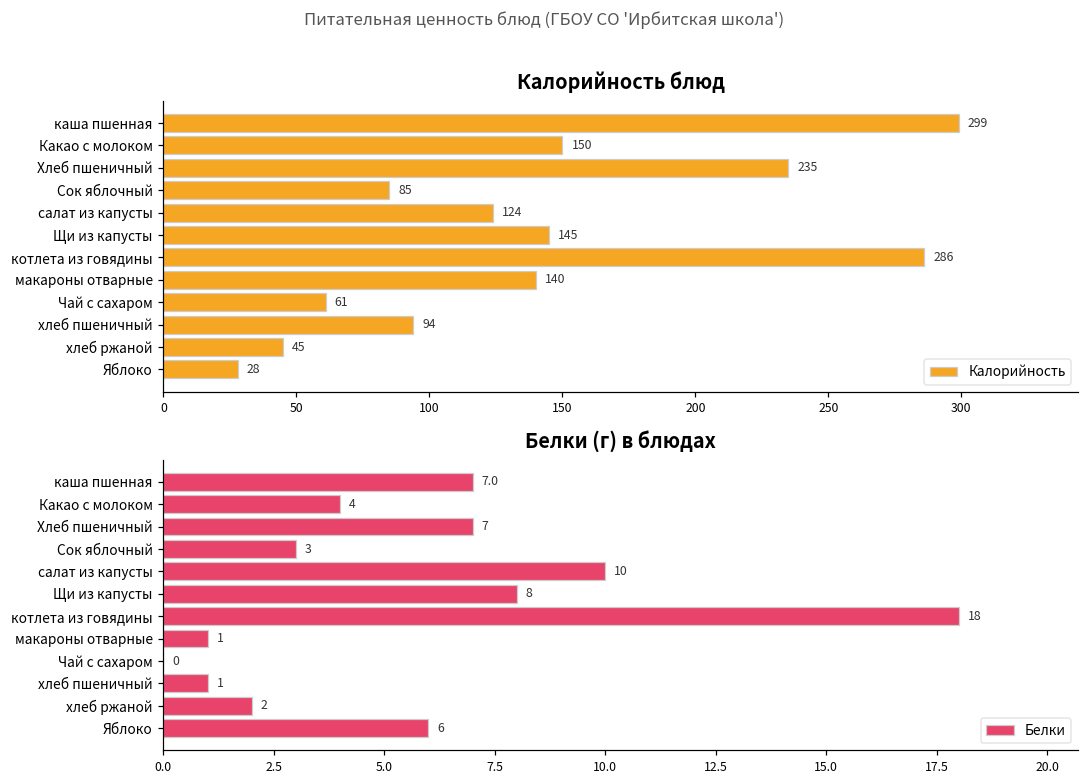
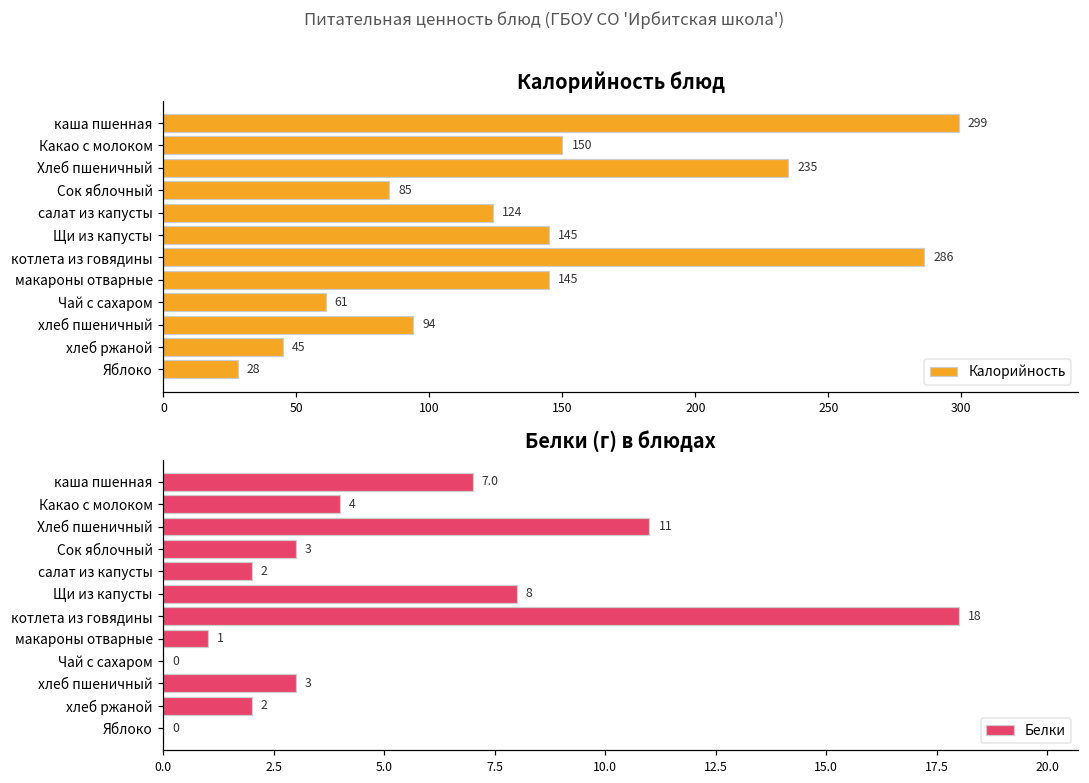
  {
    "Калорийность блюд": {
      "каша пшенная": 299,
      "Какао с молоком": 150,
      "Хлеб пшеничный": 235,
      "Сок яблочный": 85,
      "салат из капусты": 124,
      "Щи из капусты": 145,
      "котлета из говядины": 286,
-     "макароны отварные": 140,
+     "макароны отварные": 145,
      "Чай с сахаром": 61,
      "хлеб пшеничный": 94,
      "хлеб ржаной": 45,
      "Яблоко": 28
    },
    "Белки (г) в блюдах": {
      "каша пшенная": 7.0,
      "Какао с молоком": 4,
-     "Хлеб пшеничный": 7,
+     "Хлеб пшеничный": 11,
      "Сок яблочный": 3,
-     "салат из капусты": 10,
+     "салат из капусты": 2,
      "Щи из капусты": 8,
      "котлета из говядины": 18,
      "макароны отварные": 1,
      "Чай с сахаром": 0,
-     "хлеб пшеничный": 1,
+     "хлеб пшеничный": 3,
      "хлеб ржаной": 2,
-     "Яблоко": 6
+     "Яблоко": 0
    }
  }
